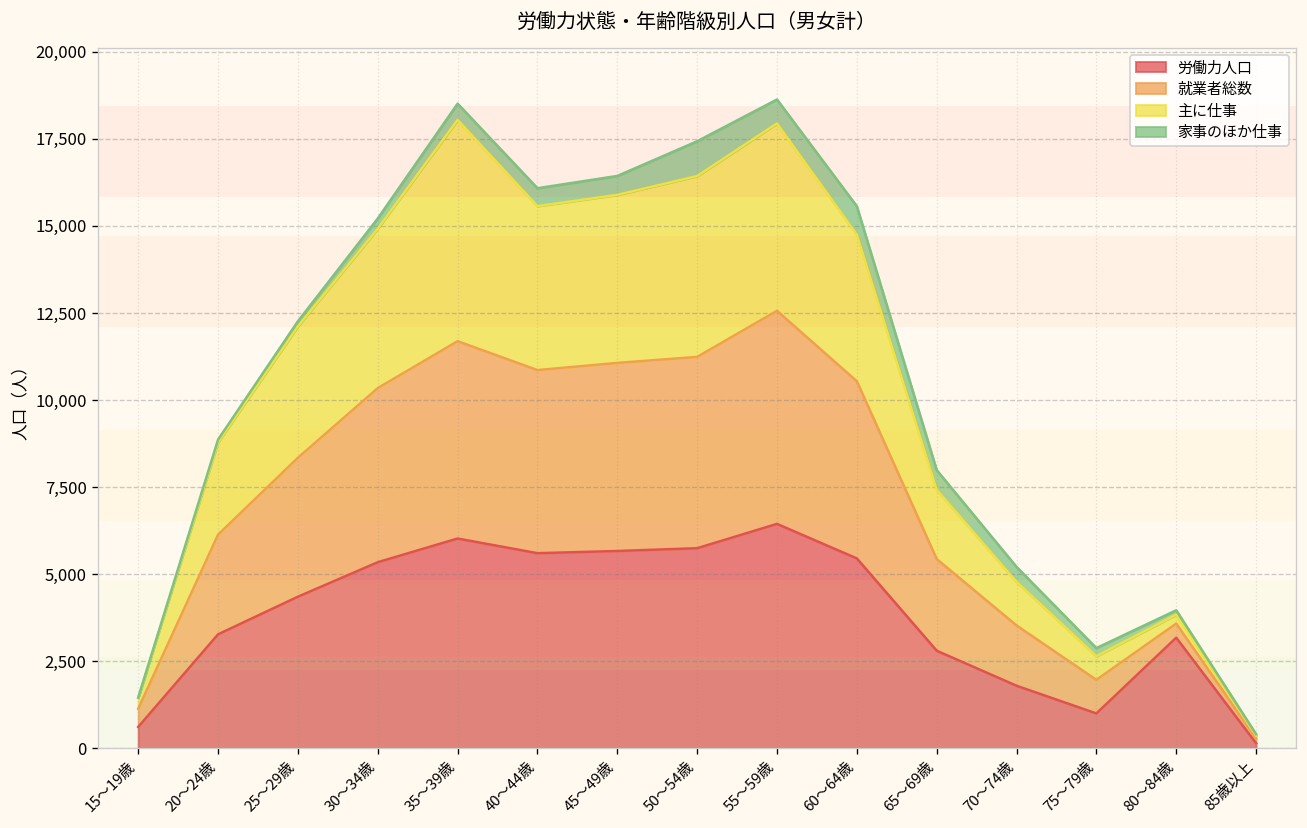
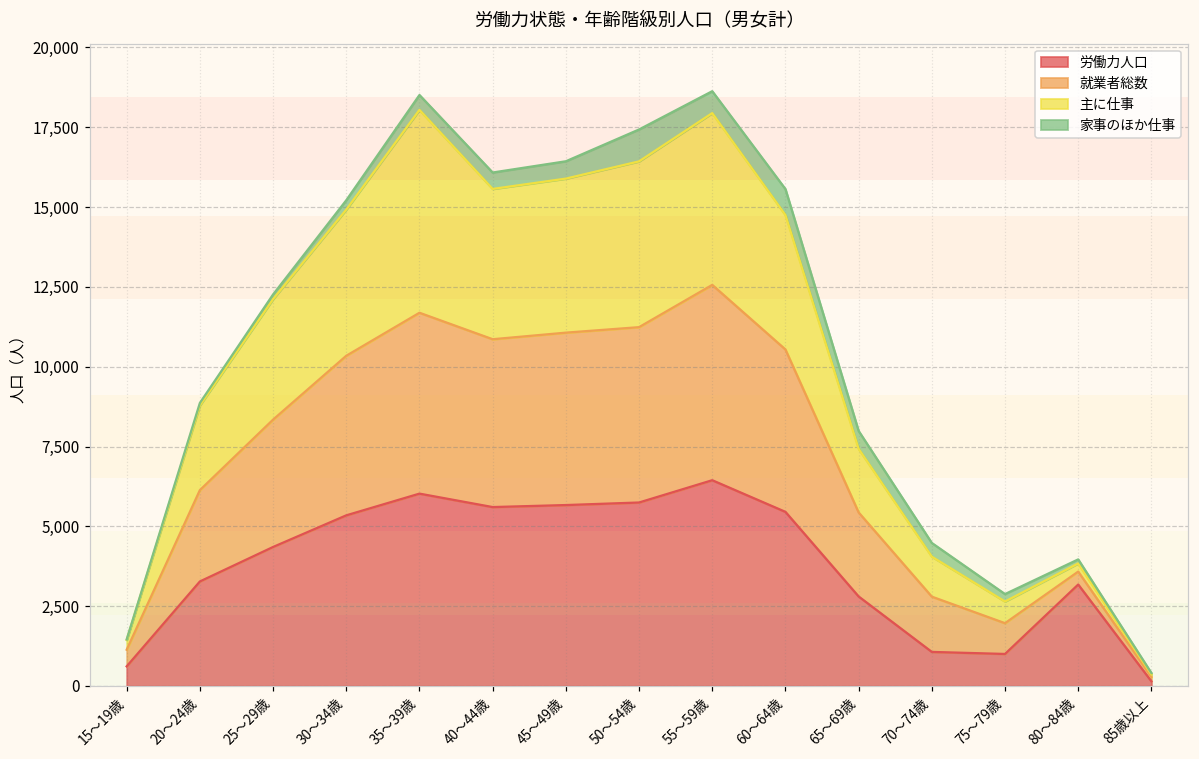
  {
    "労働力人口": {
      "15～19歳": "600",
      "20～24歳": "3,300",
      "25～29歳": "4,400",
      "30～34歳": "5,300",
      "35～39歳": "6,000",
      "40～44歳": "5,600",
      "45～49歳": "5,700",
      "50～54歳": "5,700",
      "55～59歳": "6,400",
      "60～64歳": "5,500",
      "65～69歳": "2,800",
-     "70～74歳": "1,800",
+     "70～74歳": "1,100",
      "75～79歳": "1,000",
      "80～84歳": "3,200",
      "85歳以上": "100"
    },
    "就業者総数": {
      "15～19歳": "500",
      "20～24歳": "2,900",
      "25～29歳": "4,000",
      "30～34歳": "5,000",
      "35～39歳": "5,700",
      "40～44歳": "5,300",
      "45～49歳": "5,400",
      "50～54歳": "5,500",
      "55～59歳": "6,100",
      "60～64歳": "5,100",
      "65～69歳": "2,600",
      "70～74歳": "1,700",
      "75～79歳": "1,000",
      "80～84歳": "400"
    },
    "主に仕事": {
      "25～29歳": "3,800",
      "30～34歳": "4,600",
      "35～39歳": "6,400",
      "40～44歳": "4,700",
      "45～49歳": "4,800",
      "50～54歳": "5,200",
      "55～59歳": "5,400",
      "60～64歳": "4,200",
      "65～69歳": "2,000",
      "70～74歳": "1,300",
      "75～79歳": "700",
      "80～84歳": "300"
    },
    "家事のほか仕事": {
      "25～29歳": "100",
      "30～34歳": "300",
      "35～39歳": "500",
      "40～44歳": "500",
      "45～49歳": "500",
      "50～54歳": "1,000",
      "55～59歳": "700",
      "60～64歳": "800",
      "65～69歳": "600",
      "70～74歳": "400",
      "75～79歳": "200",
      "80～84歳": "100"
    }
  }
